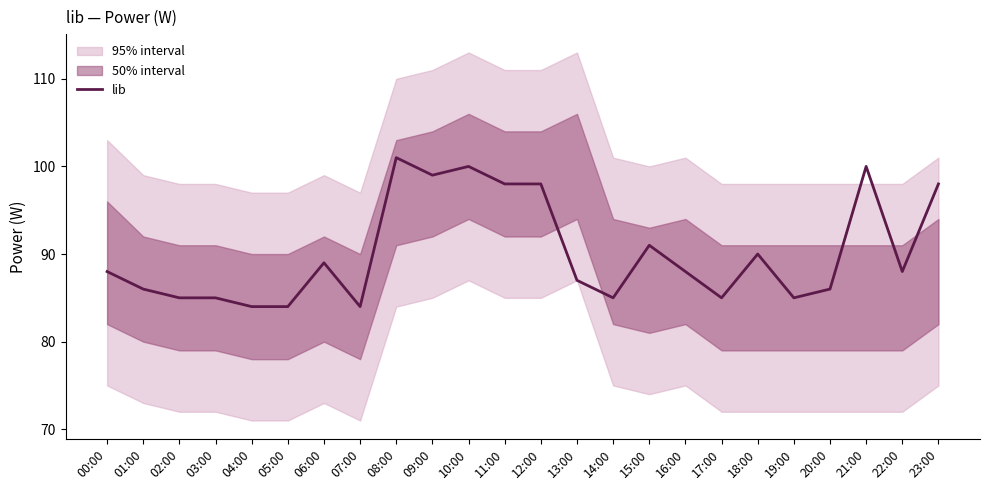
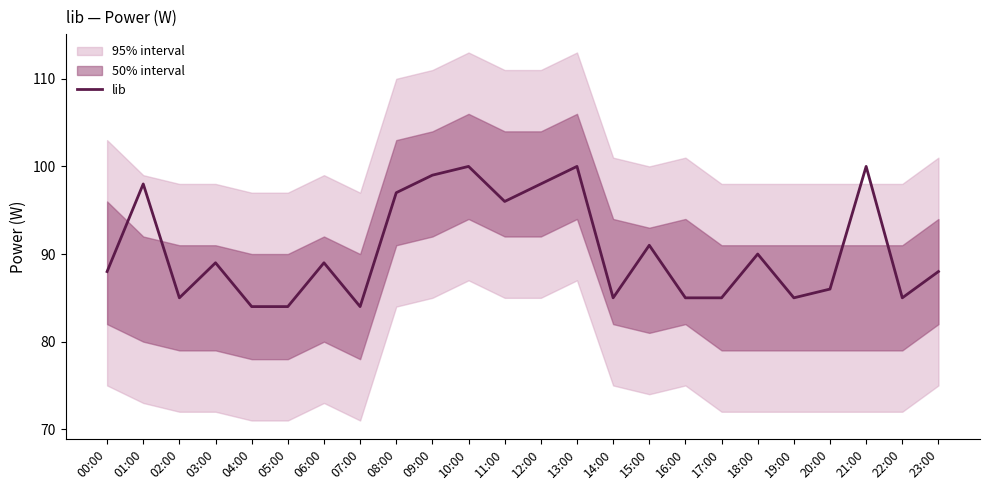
  {
    "lib": {
      "00:00": 88,
-     "01:00": 86,
+     "01:00": 98,
      "02:00": 85,
-     "03:00": 85,
+     "03:00": 89,
      "04:00": 84,
      "05:00": 84,
      "06:00": 89,
      "07:00": 84,
-     "08:00": 101,
+     "08:00": 97,
      "09:00": 99,
      "10:00": 100,
-     "11:00": 98,
+     "11:00": 96,
      "12:00": 98,
-     "13:00": 87,
+     "13:00": 100,
      "14:00": 85,
      "15:00": 91,
-     "16:00": 88,
+     "16:00": 85,
      "17:00": 85,
      "18:00": 90,
      "19:00": 85,
      "20:00": 86,
      "21:00": 100,
-     "22:00": 88,
-     "23:00": 98
+     "22:00": 85,
+     "23:00": 88
    }
  }
